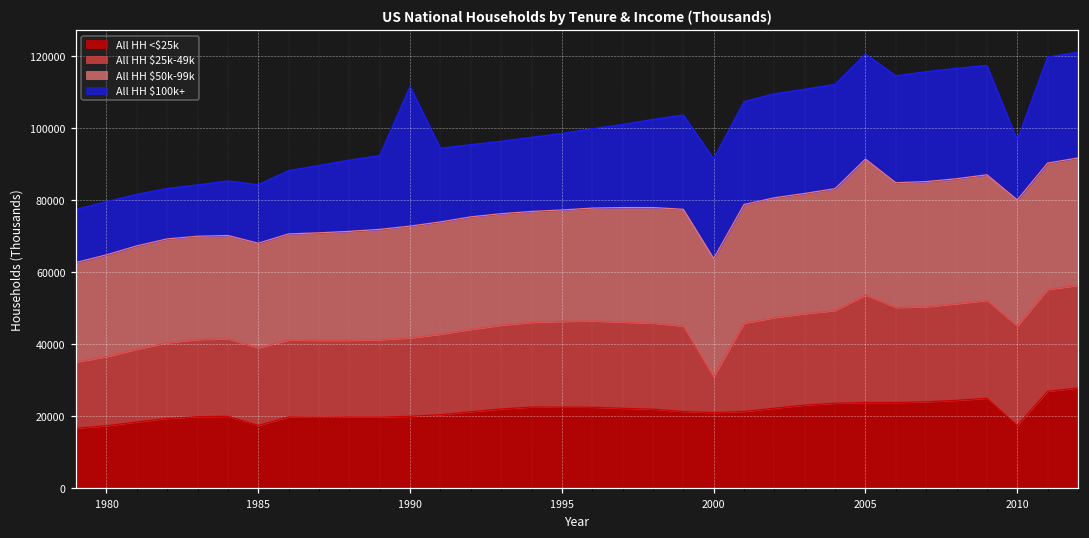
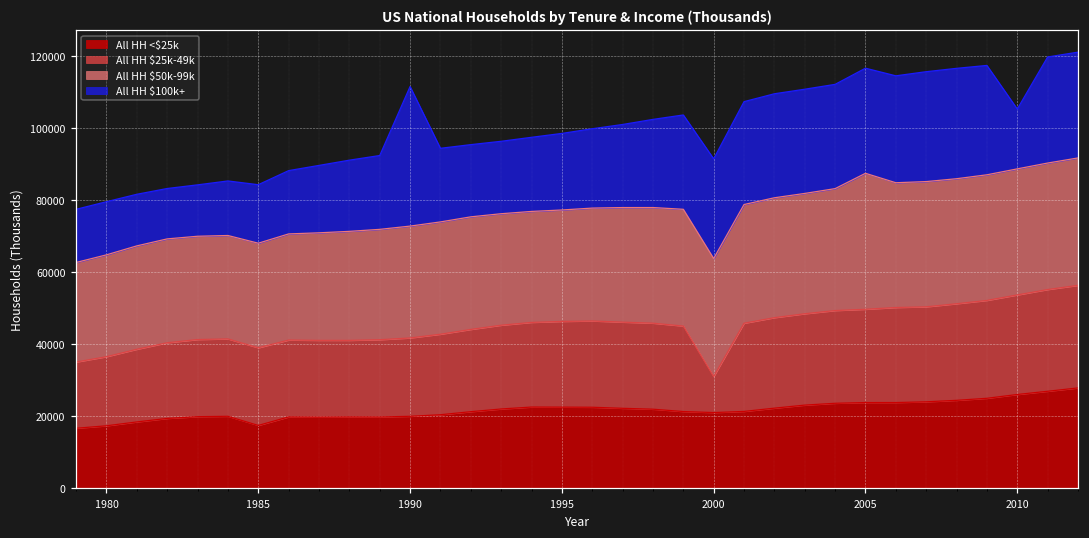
  {
    "All HH <$25k": {
      "1980": 17000,
      "1985": 17000,
      "1990": 20000,
      "1995": 23000,
      "2000": 21000,
      "2005": 24000,
-     "2010": 17000
+     "2010": 26000
    },
    "All HH $25k-49k": {
      "1980": 19000,
      "1985": 22000,
      "1990": 22000,
      "1995": 24000,
      "2000": 10000,
-     "2005": 30000,
+     "2005": 26000,
      "2010": 28000
    },
    "All HH $50k-99k": {
      "1980": 28000,
      "1985": 29000,
      "1990": 31000,
      "1995": 31000,
      "2000": 33000,
      "2005": 38000,
      "2010": 35000
    },
    "All HH $100k+": {
      "1980": 15000,
      "1985": 16000,
      "1990": 39000,
      "1995": 21000,
      "2000": 28000,
      "2005": 29000,
      "2010": 17000
    }
  }
